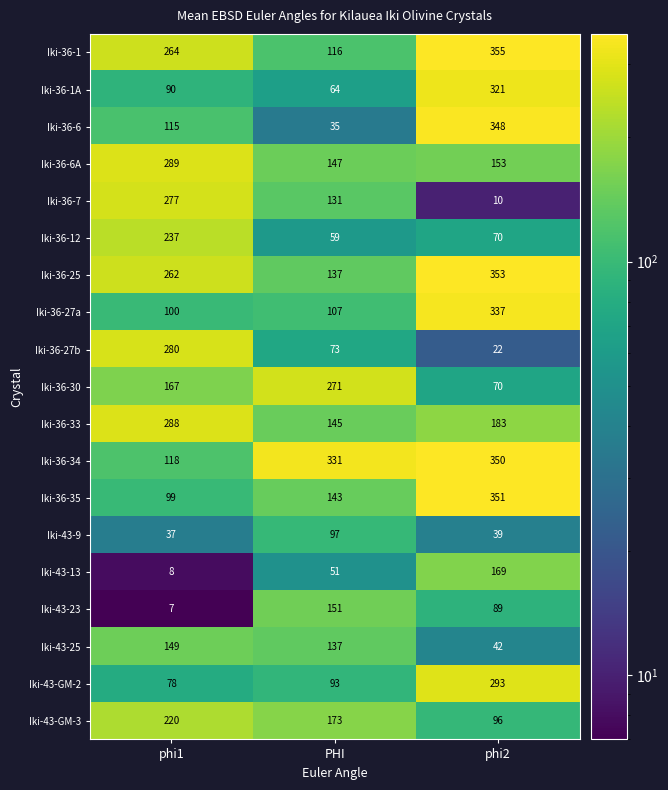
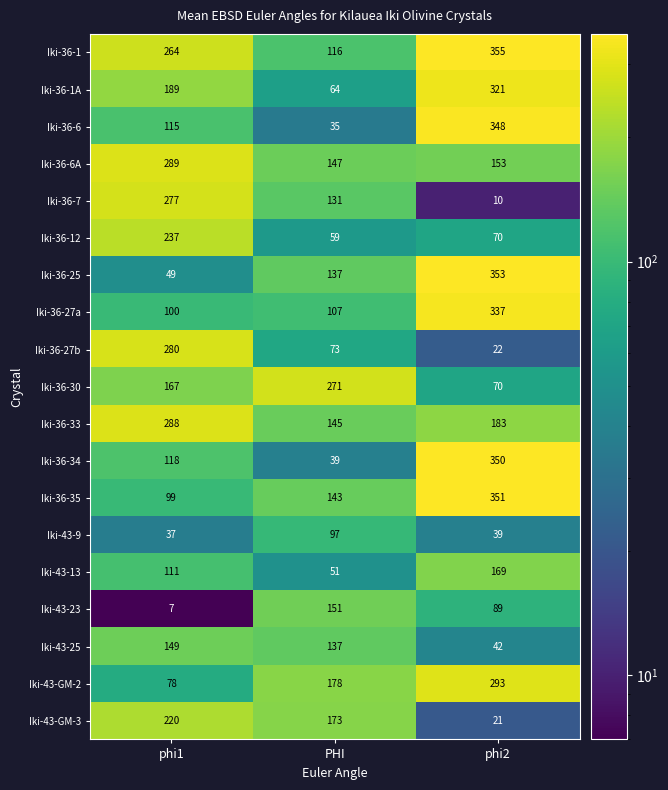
  {
    "Iki-36-1": {
      "phi1": 264,
      "PHI": 116,
      "phi2": 355
    },
    "Iki-36-1A": {
-     "phi1": 90,
+     "phi1": 189,
      "PHI": 64,
      "phi2": 321
    },
    "Iki-36-6": {
      "phi1": 115,
      "PHI": 35,
      "phi2": 348
    },
    "Iki-36-6A": {
      "phi1": 289,
      "PHI": 147,
      "phi2": 153
    },
    "Iki-36-7": {
      "phi1": 277,
      "PHI": 131,
      "phi2": 10
    },
    "Iki-36-12": {
      "phi1": 237,
      "PHI": 59,
      "phi2": 70
    },
    "Iki-36-25": {
-     "phi1": 262,
+     "phi1": 49,
      "PHI": 137,
      "phi2": 353
    },
    "Iki-36-27a": {
      "phi1": 100,
      "PHI": 107,
      "phi2": 337
    },
    "Iki-36-27b": {
      "phi1": 280,
      "PHI": 73,
      "phi2": 22
    },
    "Iki-36-30": {
      "phi1": 167,
      "PHI": 271,
      "phi2": 70
    },
    "Iki-36-33": {
      "phi1": 288,
      "PHI": 145,
      "phi2": 183
    },
    "Iki-36-34": {
      "phi1": 118,
-     "PHI": 331,
+     "PHI": 39,
      "phi2": 350
    },
    "Iki-36-35": {
      "phi1": 99,
      "PHI": 143,
      "phi2": 351
    },
    "Iki-43-9": {
      "phi1": 37,
      "PHI": 97,
      "phi2": 39
    },
    "Iki-43-13": {
-     "phi1": 8,
+     "phi1": 111,
      "PHI": 51,
      "phi2": 169
    },
    "Iki-43-23": {
      "phi1": 7,
      "PHI": 151,
      "phi2": 89
    },
    "Iki-43-25": {
      "phi1": 149,
      "PHI": 137,
      "phi2": 42
    },
    "Iki-43-GM-2": {
      "phi1": 78,
-     "PHI": 93,
+     "PHI": 178,
      "phi2": 293
    },
    "Iki-43-GM-3": {
      "phi1": 220,
      "PHI": 173,
-     "phi2": 96
+     "phi2": 21
    }
  }
